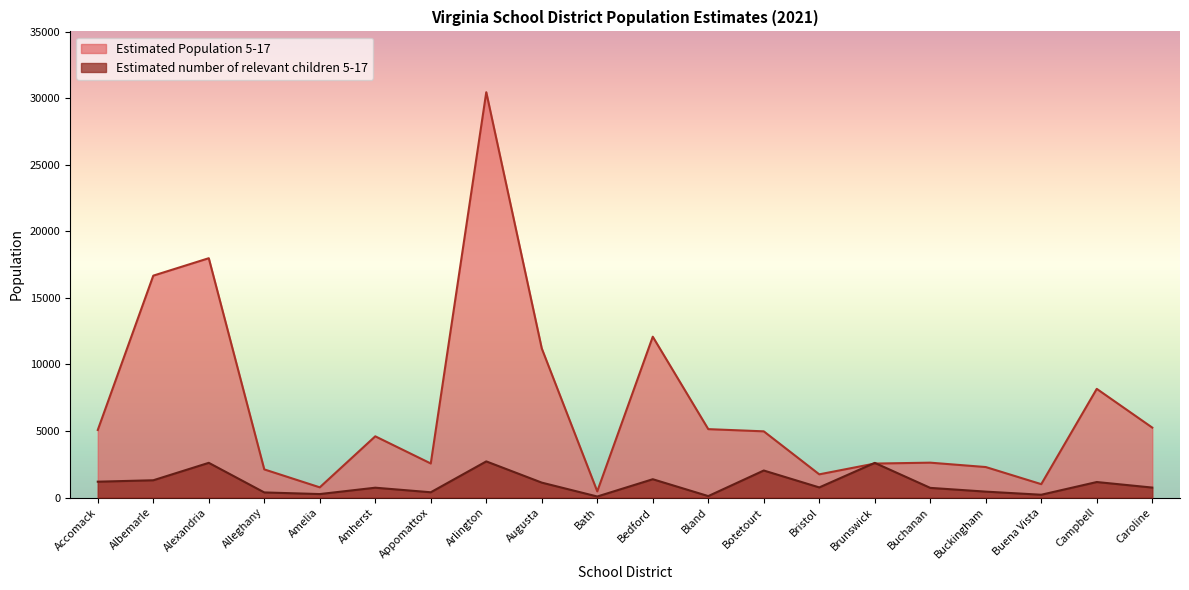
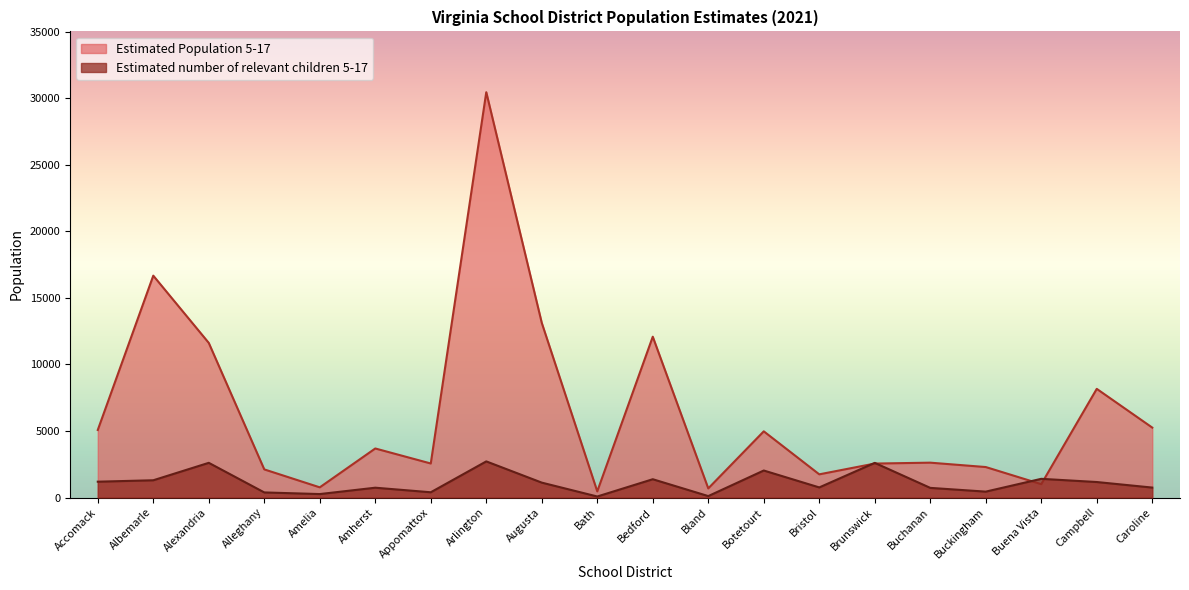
  {
    "Estimated Population 5-17": {
      "Accomack": 5100,
      "Albemarle": 16700,
-     "Alexandria": 18000,
+     "Alexandria": 11600,
      "Alleghany": 2100,
      "Amelia": 800,
-     "Amherst": 4600,
+     "Amherst": 3700,
      "Appomattox": 2600,
      "Arlington": 30500,
-     "Augusta": 11200,
+     "Augusta": 13100,
      "Bath": 500,
      "Bedford": 12100,
-     "Bland": 5100,
+     "Bland": 700,
      "Botetourt": 5000,
      "Bristol": 1700,
      "Buchanan": 2600,
      "Buckingham": 2300,
      "Buena Vista": 1000,
      "Campbell": 8200,
      "Caroline": 5300
    },
    "Estimated number of relevant children 5-17": {
      "Accomack": 1200,
      "Albemarle": 1300,
      "Alexandria": 2600,
      "Alleghany": 400,
      "Amelia": 300,
      "Amherst": 700,
      "Appomattox": 400,
      "Arlington": 2700,
      "Augusta": 1100,
      "Bath": 100,
      "Bedford": 1400,
      "Bland": 100,
      "Botetourt": 2000,
      "Bristol": 800,
      "Buchanan": 700,
      "Buckingham": 400,
-     "Buena Vista": 200,
+     "Buena Vista": 1400,
      "Campbell": 1200,
      "Caroline": 700
    }
  }
